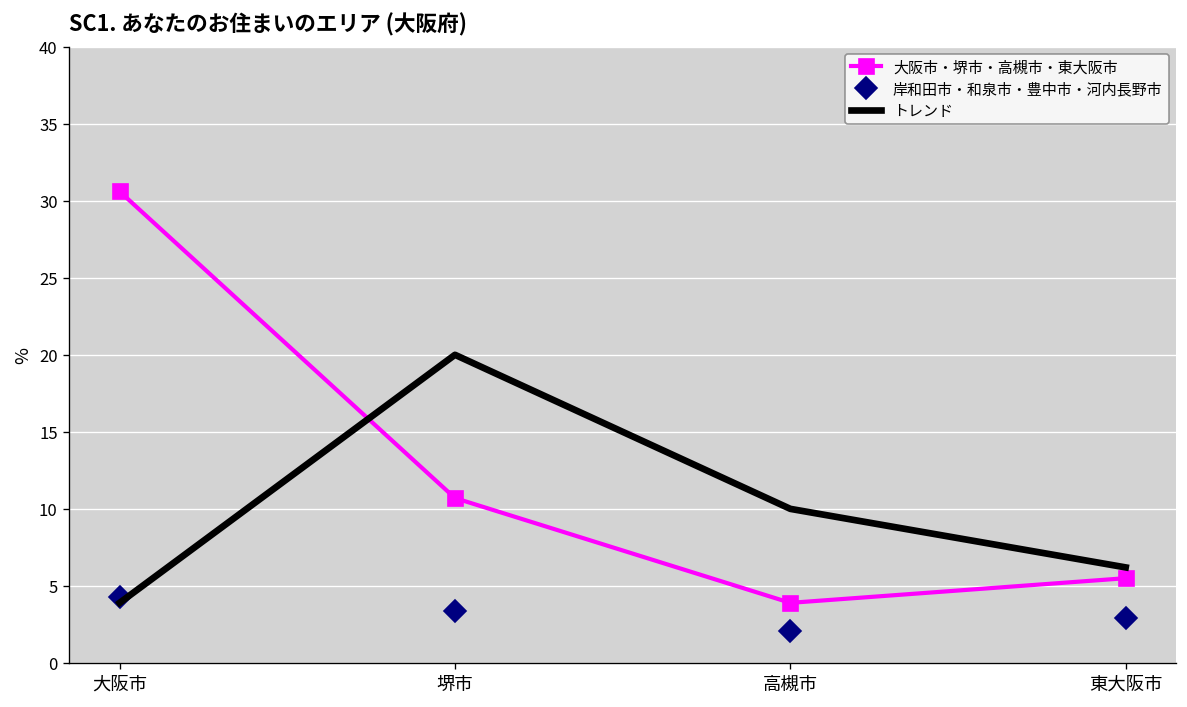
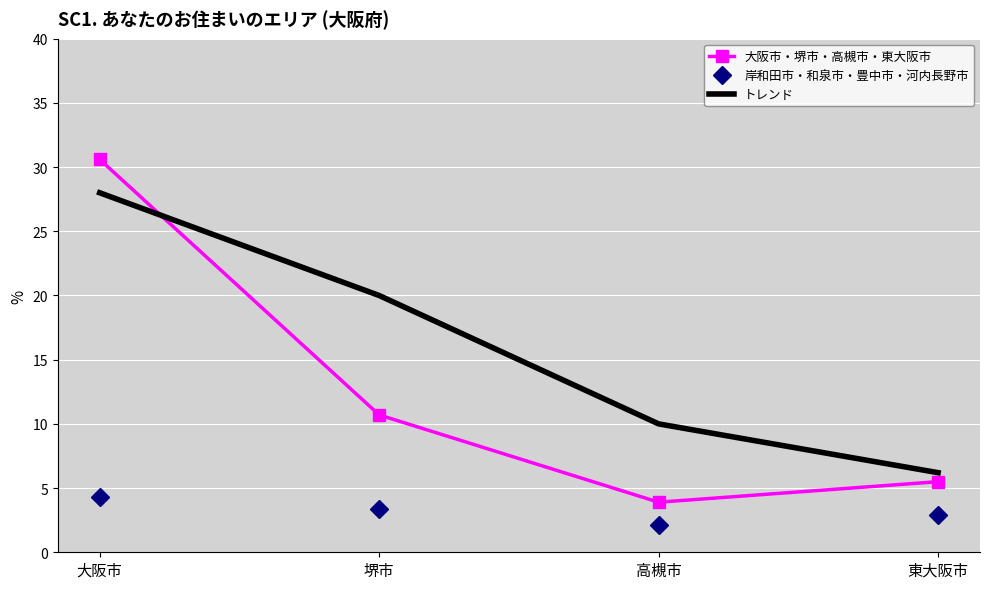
  {
    "大阪市・堺市・高槻市・東大阪市": {
      "大阪市": 30.6,
      "堺市": 10.7,
      "高槻市": 3.9,
      "東大阪市": 5.5
    },
    "岸和田市・和泉市・豊中市・河内長野市": {
      "大阪市": 4.3,
      "堺市": 3.4,
      "高槻市": 2.1,
      "東大阪市": 2.9
    },
    "トレンド": {
-     "大阪市": 3.9,
+     "大阪市": 28.0,
      "堺市": 20.0,
      "高槻市": 10.0,
      "東大阪市": 6.2
    }
  }
